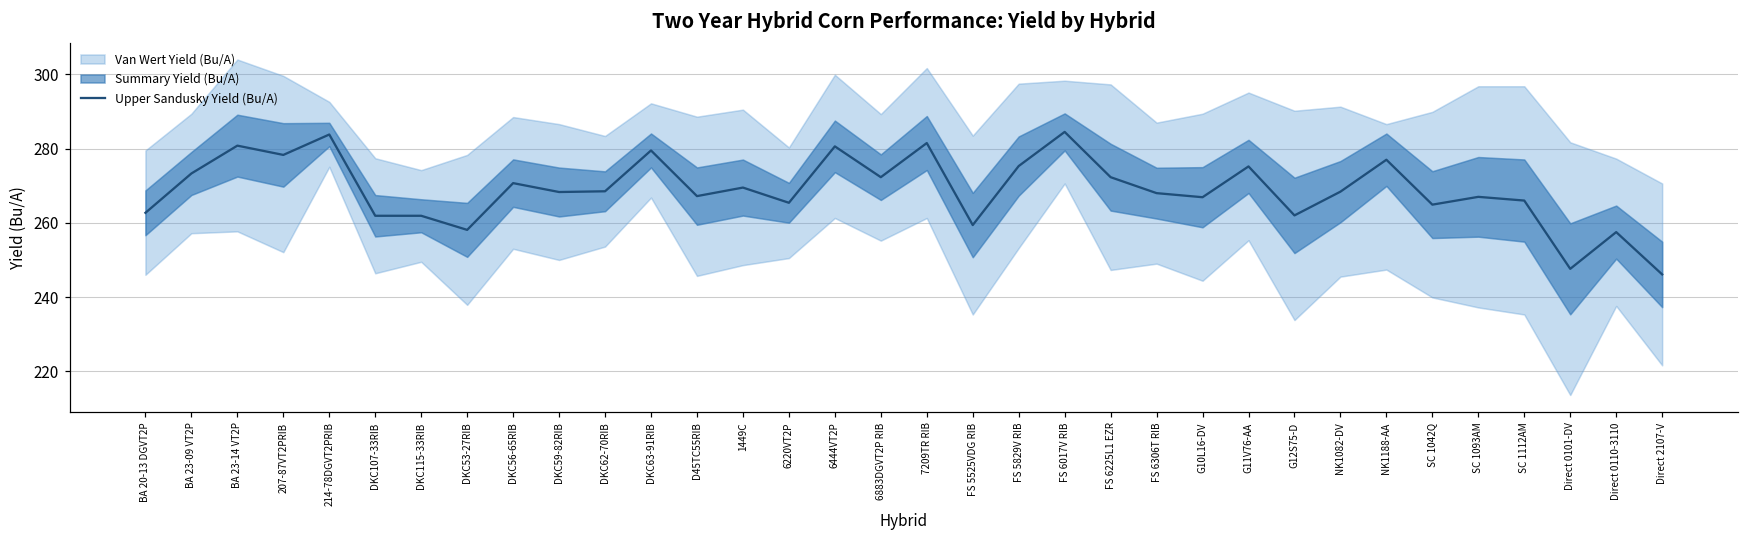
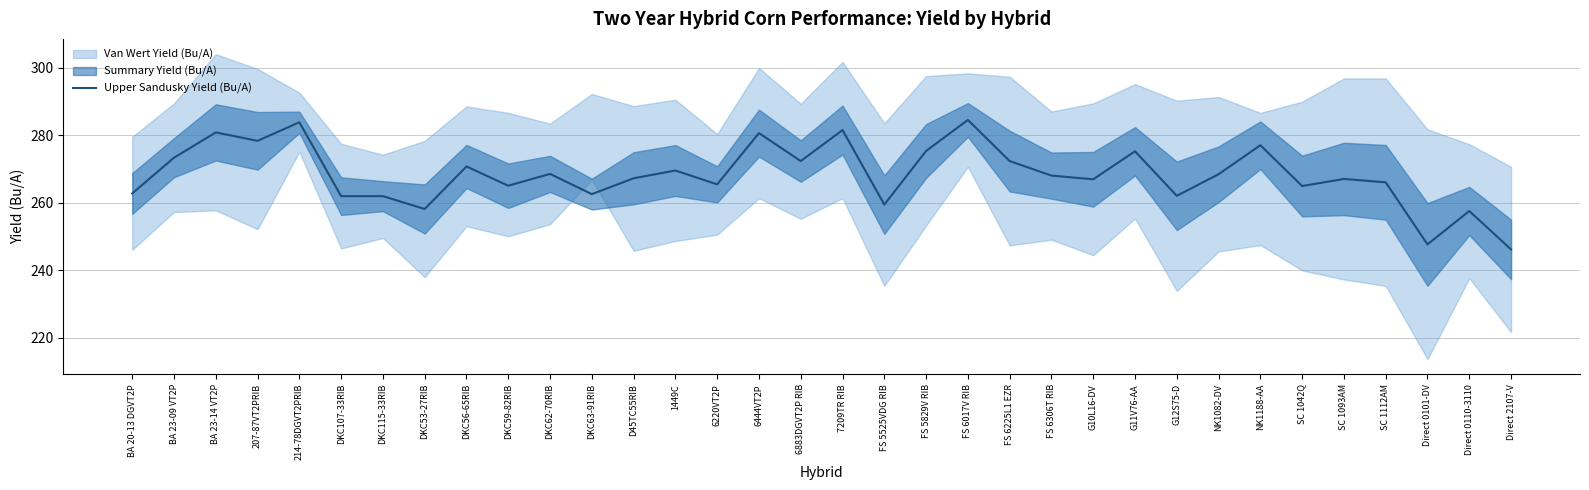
  {
    "Upper Sandusky Yield (Bu/A)": {
      "BA 20-13 DGVT2P": 263,
      "BA 23-09 VT2P": 273,
      "BA 23-14 VT2P": 281,
      "207-87VT2PRIB": 278,
      "214-78DGVT2PRIB": 284,
      "DKC107-33RIB": 262,
      "DKC115-33RIB": 262,
      "DKC53-27RIB": 258,
      "DKC56-65RIB": 271,
-     "DKC59-82RIB": 268,
+     "DKC59-82RIB": 265,
      "DKC62-70RIB": 269,
-     "DKC63-91RIB": 280,
+     "DKC63-91RIB": 263,
      "D45TC55RIB": 267,
      "1449C": 270,
      "6220VT2P": 265,
      "6444VT2P": 281,
      "6883DGVT2P RIB": 272,
      "7209TR RIB": 282,
      "FS 5525VDG RIB": 259,
      "FS 5829V RIB": 275,
      "FS 6017V RIB": 285,
      "FS 6225L1 EZR": 272,
      "FS 6306T RIB": 268,
      "G10L16-DV": 267,
      "G11V76-AA": 275,
      "G12S75-D": 262,
      "NK1082-DV": 268,
      "NK1188-AA": 277,
      "SC 1042Q": 265,
      "SC 1093AM": 267,
      "SC 1112AM": 266,
      "Direct 0101-DV": 248,
      "Direct 0110-3110": 258,
      "Direct 2107-V": 246
    }
  }
